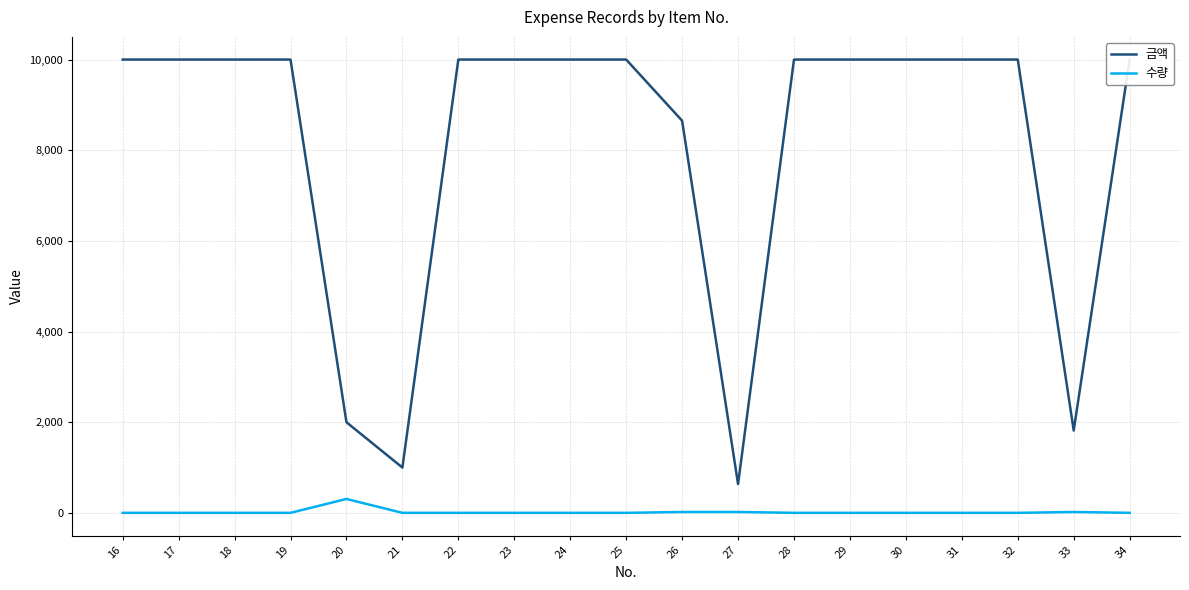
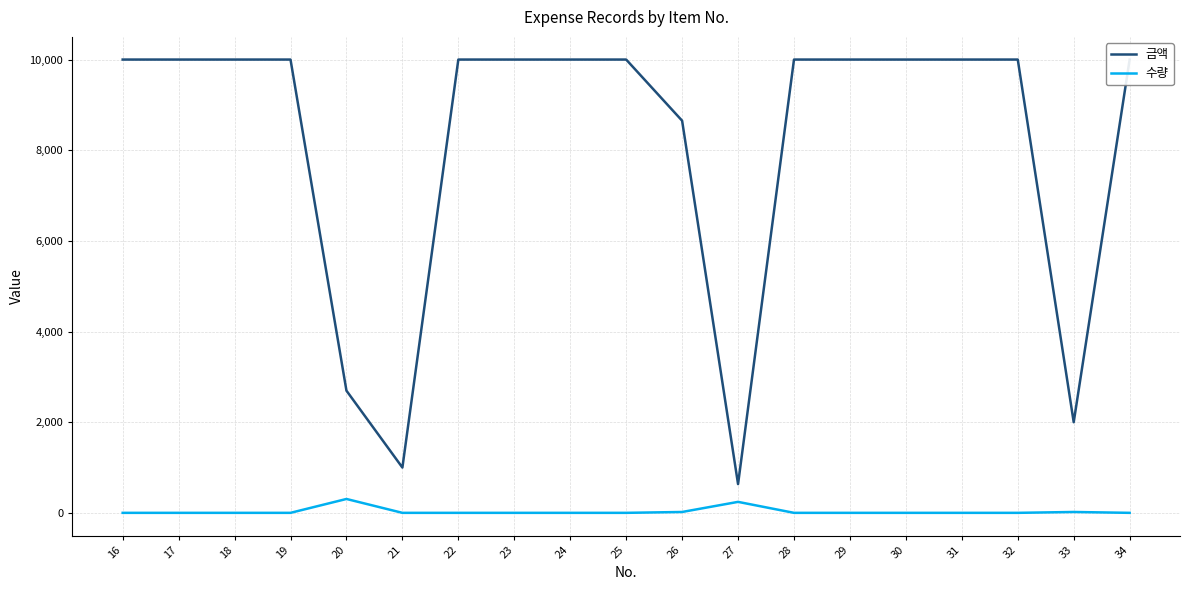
  {
    "금액": {
      "16": "10,000",
      "17": "10,000",
      "18": "10,000",
      "19": "10,000",
-     "20": "2,000",
+     "20": "2,700",
      "21": "1,000",
      "22": "10,000",
      "23": "10,000",
      "24": "10,000",
      "25": "10,000",
      "26": "8,700",
      "27": "600",
      "28": "10,000",
      "29": "10,000",
      "30": "10,000",
      "31": "10,000",
      "32": "10,000",
-     "33": "1,800"
+     "33": "2,000"
    },
    "수량": {
      "16": "0",
      "17": "0",
      "18": "0",
      "19": "0",
      "20": "300",
      "21": "0",
      "22": "0",
      "23": "0",
      "24": "0",
      "25": "0",
      "26": "0",
-     "27": "0",
+     "27": "200",
      "28": "0",
      "29": "0",
      "30": "0",
      "31": "0",
      "32": "0",
      "33": "0",
      "34": "0"
    }
  }
